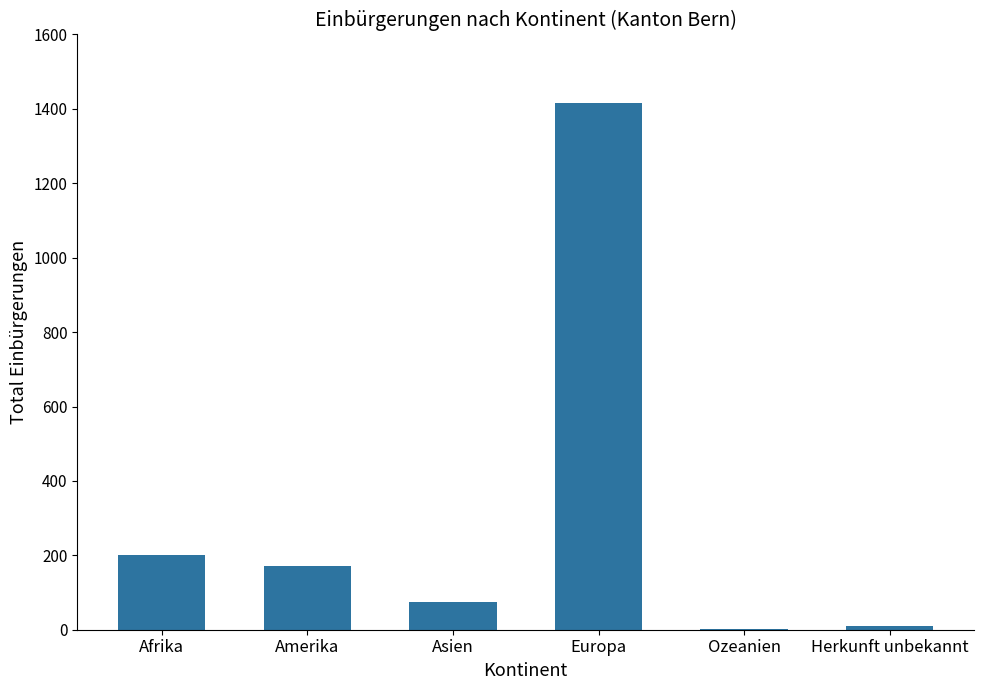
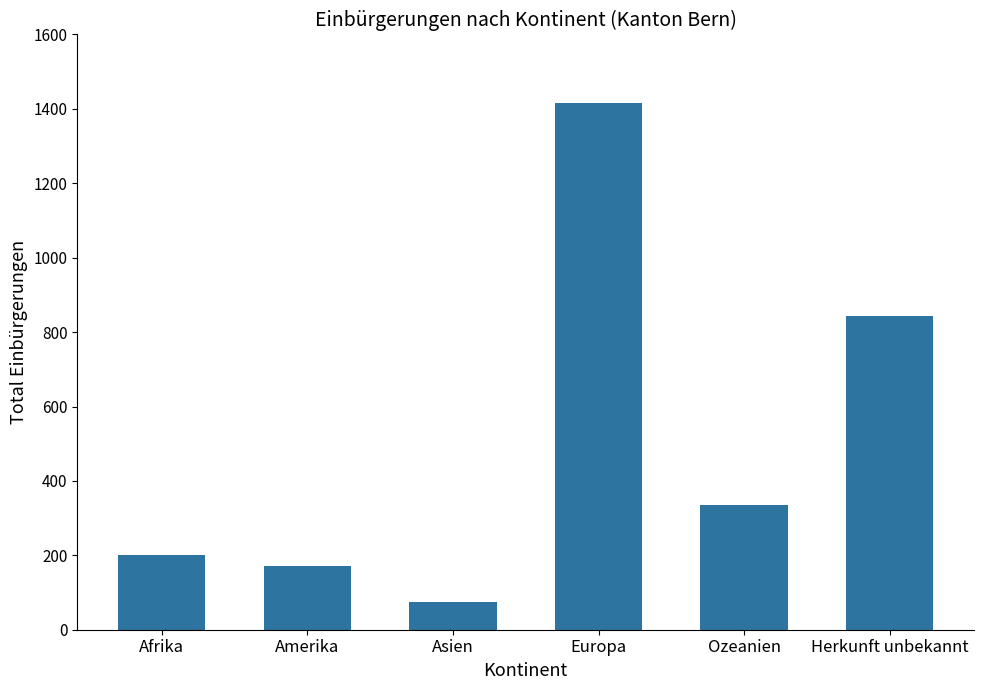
  {
    "Afrika": 200,
    "Amerika": 170,
    "Asien": 80,
    "Europa": 1420,
-   "Ozeanien": 0,
-   "Herkunft unbekannt": 10
+   "Ozeanien": 340,
+   "Herkunft unbekannt": 840
  }
